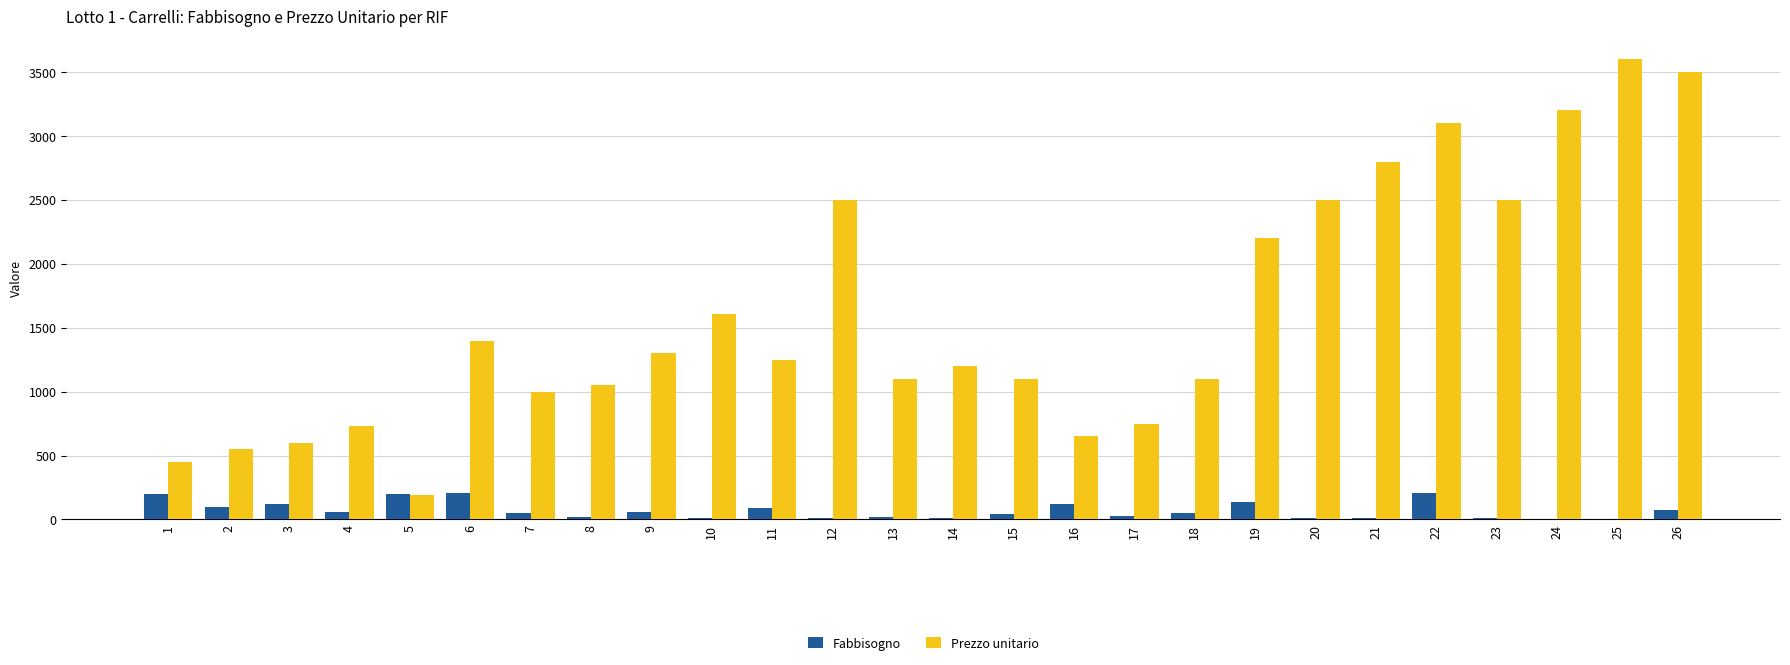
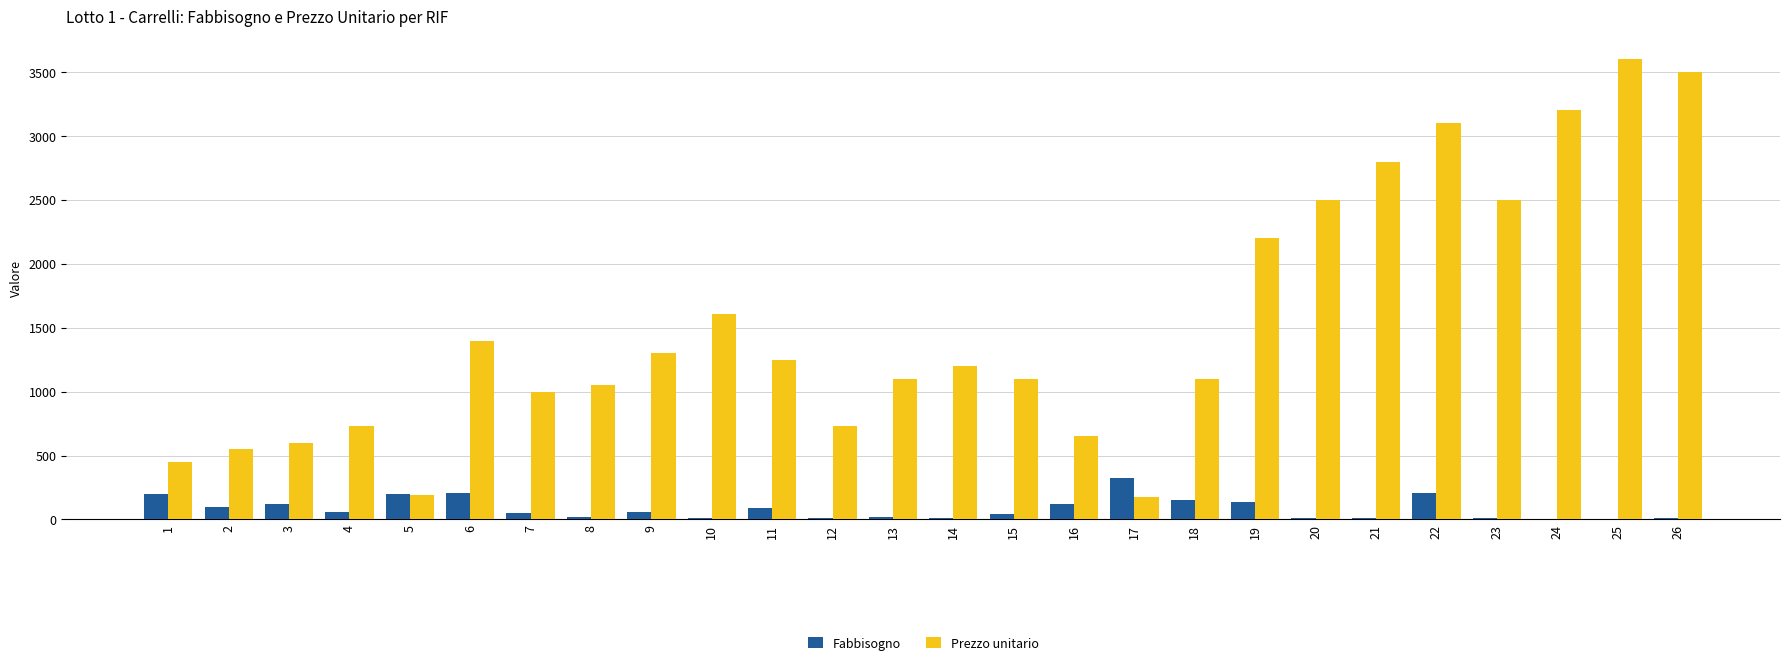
  {
    "Fabbisogno": {
      "1": 200,
      "2": 100,
      "3": 120,
      "4": 60,
      "5": 200,
      "6": 210,
      "7": 50,
      "8": 20,
      "9": 60,
      "11": 90,
      "13": 20,
      "15": 40,
      "16": 120,
-     "17": 30,
-     "18": 50,
+     "17": 320,
+     "18": 150,
      "19": 140,
      "22": 210,
-     "26": 80
+     "26": 10
    },
    "Prezzo unitario": {
      "1": 450,
      "2": 550,
      "3": 600,
      "4": 730,
      "5": 190,
      "6": 1400,
      "7": 1000,
      "8": 1050,
      "9": 1300,
      "10": 1610,
      "11": 1250,
-     "12": 2500,
+     "12": 730,
      "13": 1100,
      "14": 1200,
      "15": 1100,
      "16": 650,
-     "17": 750,
+     "17": 170,
      "18": 1100,
      "19": 2200,
      "20": 2500,
      "21": 2800,
      "22": 3100,
      "23": 2500,
      "24": 3200,
      "25": 3600,
      "26": 3500
    }
  }
